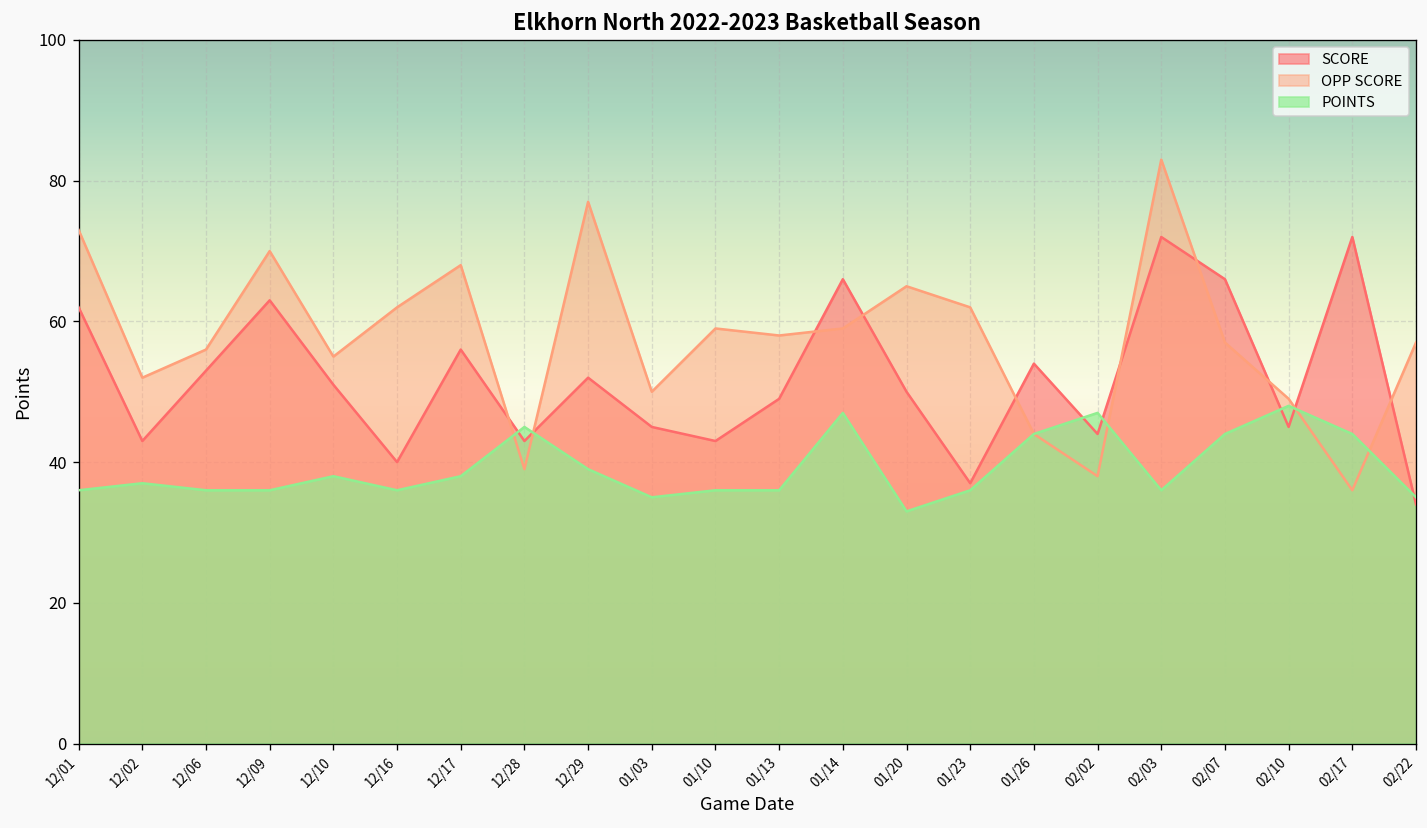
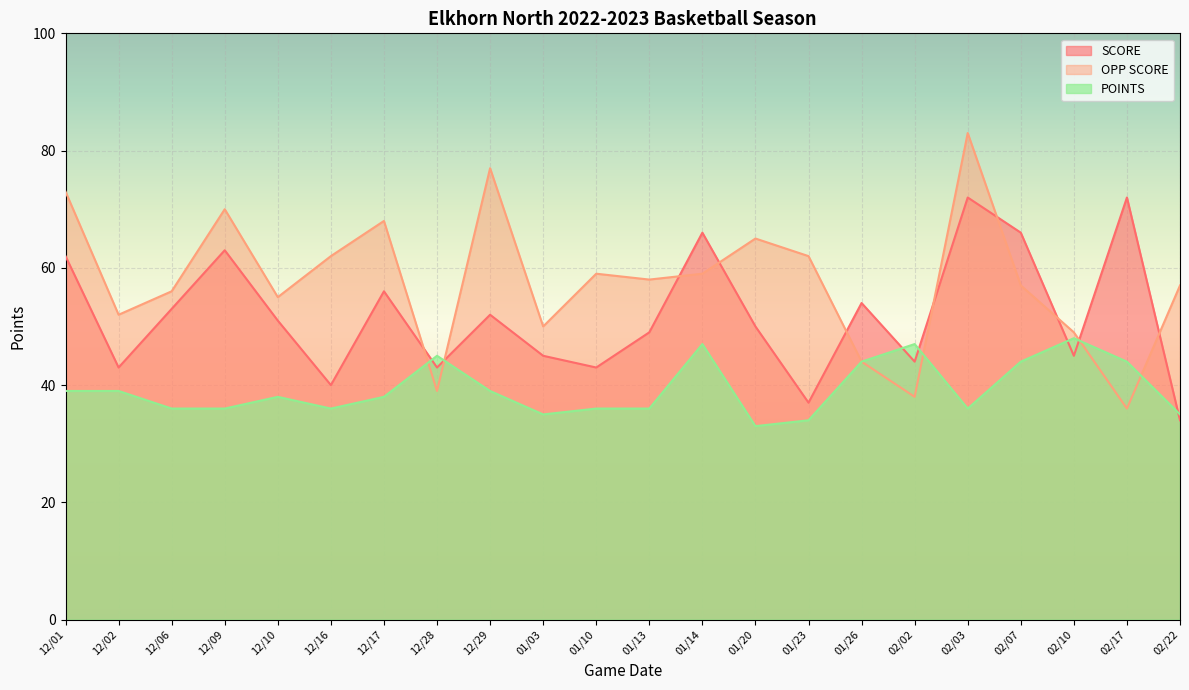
  {
    "POINTS": {
-     "12/01": 36,
-     "12/02": 37,
+     "12/01": 39,
+     "12/02": 39,
      "12/06": 36,
      "12/09": 36,
      "12/10": 38,
      "12/16": 36,
      "12/17": 38,
      "12/28": 45,
      "12/29": 39,
      "01/03": 35,
      "01/10": 36,
      "01/13": 36,
      "01/14": 47,
      "01/20": 33,
-     "01/23": 36,
+     "01/23": 34,
      "02/02": 47,
      "02/03": 36,
      "02/07": 44,
      "02/10": 48,
      "02/17": 44,
      "02/22": 35
    }
  }
